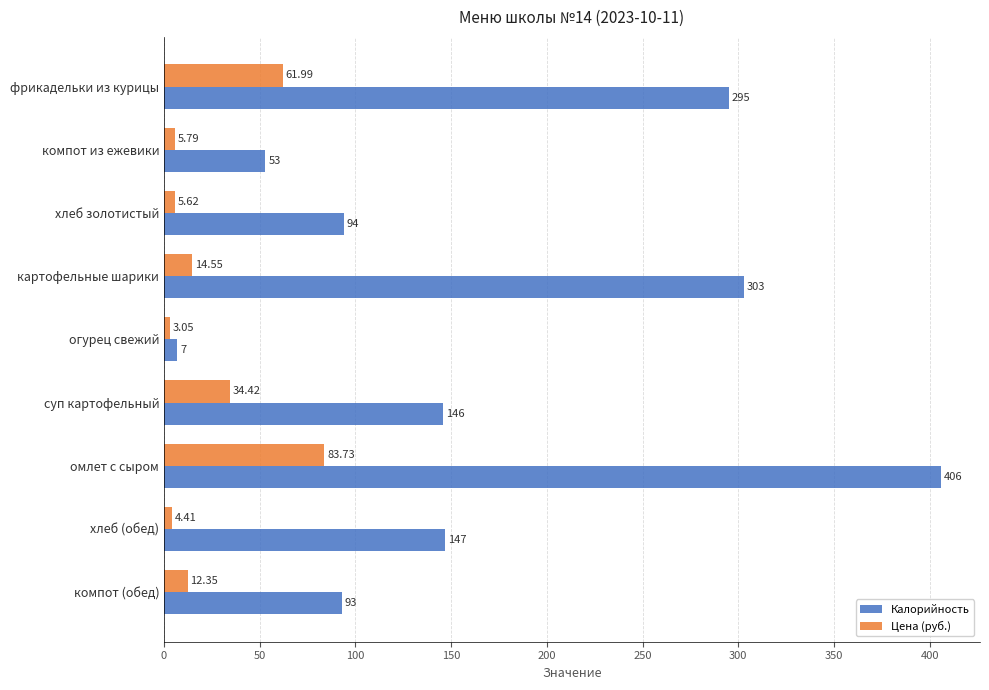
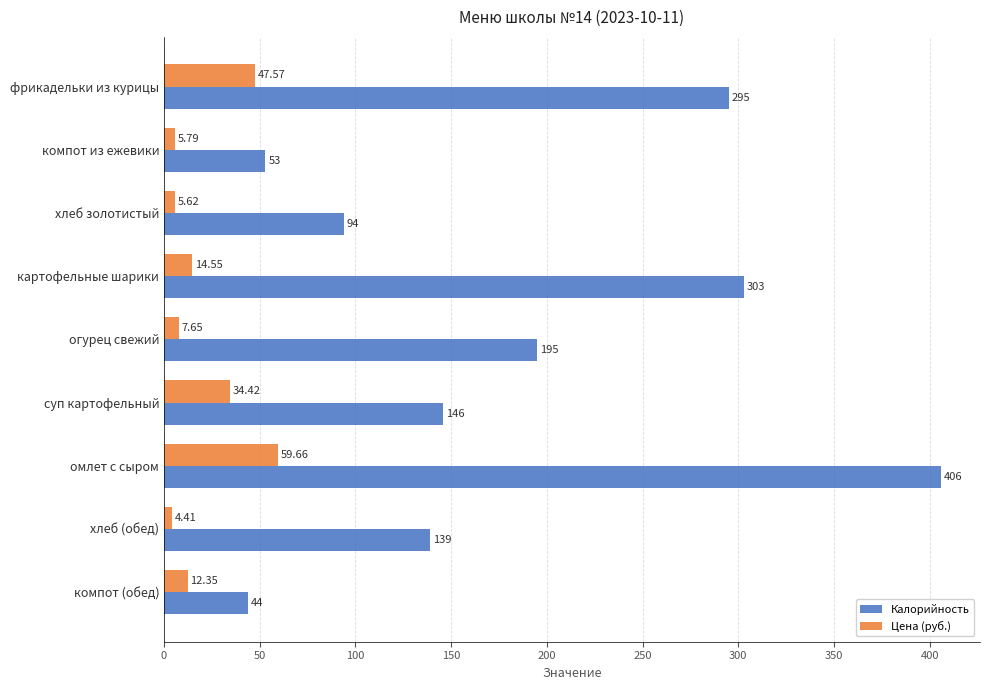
  {
    "Калорийность": {
      "фрикадельки из курицы": 295,
      "компот из ежевики": 53,
      "хлеб золотистый": 94,
      "картофельные шарики": 303,
-     "огурец свежий": 7,
+     "огурец свежий": 195,
      "суп картофельный": 146,
      "омлет с сыром": 406,
-     "хлеб (обед)": 147,
-     "компот (обед)": 93
+     "хлеб (обед)": 139,
+     "компот (обед)": 44
    },
    "Цена (руб.)": {
-     "фрикадельки из курицы": 61.99,
+     "фрикадельки из курицы": 47.57,
      "компот из ежевики": 5.79,
      "хлеб золотистый": 5.62,
      "картофельные шарики": 14.55,
-     "огурец свежий": 3.05,
+     "огурец свежий": 7.65,
      "суп картофельный": 34.42,
-     "омлет с сыром": 83.73,
+     "омлет с сыром": 59.66,
      "хлеб (обед)": 4.41,
      "компот (обед)": 12.35
    }
  }
